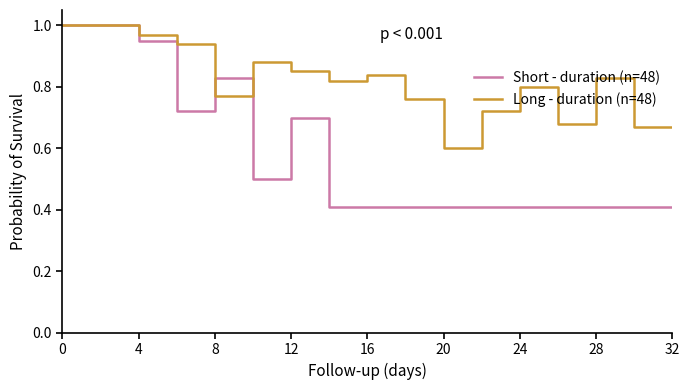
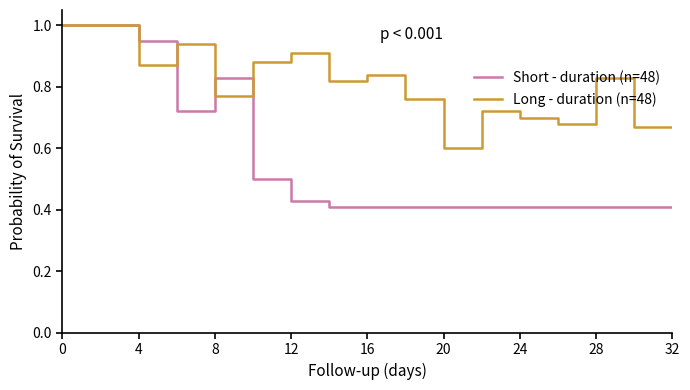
  {
    "Short - duration (n=48)": {
      "4": 0.95,
      "8": 0.83,
-     "12": 0.70,
+     "12": 0.43,
      "16": 0.41,
      "20": 0.41,
      "24": 0.41,
      "28": 0.41,
      "32": 0.41
    },
    "Long - duration (n=48)": {
-     "4": 0.97,
+     "4": 0.87,
      "8": 0.77,
-     "12": 0.85,
+     "12": 0.91,
      "16": 0.84,
      "20": 0.60,
-     "24": 0.8,
+     "24": 0.7,
      "28": 0.83,
      "32": 0.67
    }
  }
